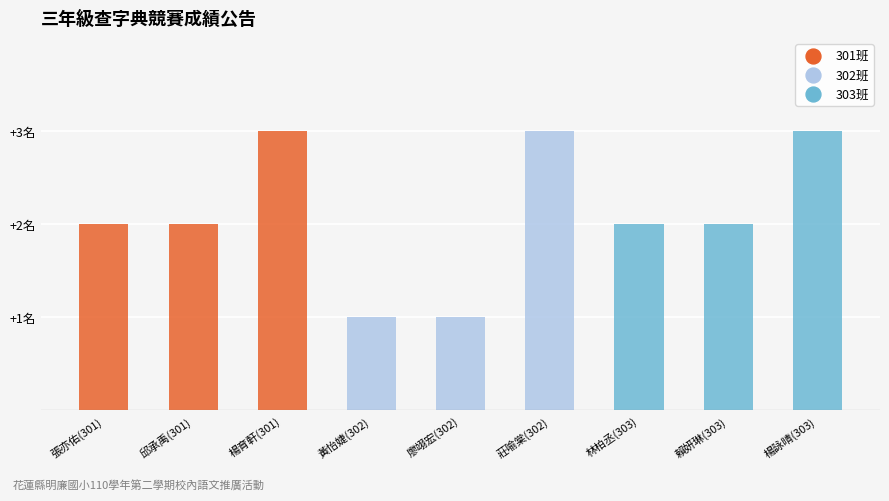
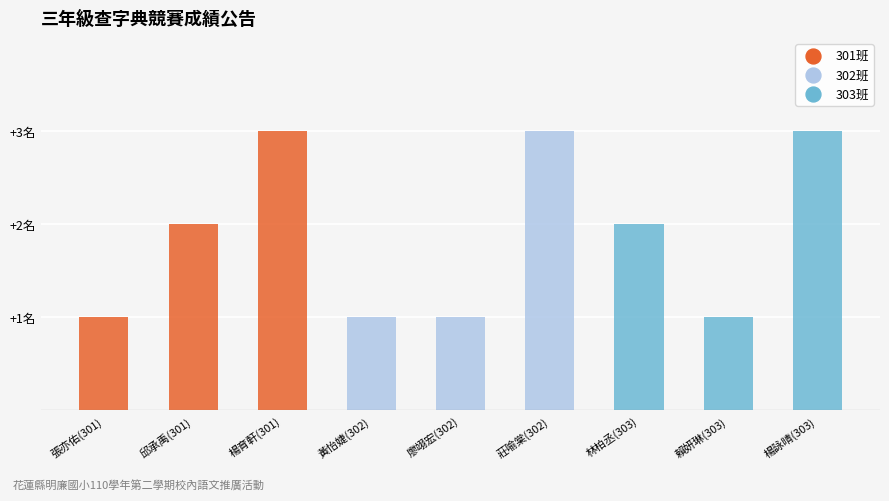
  {
-   "張亦佑(301)": "+2名",
+   "張亦佑(301)": "+1名",
    "邱承禹(301)": "+2名",
    "楊育軒(301)": "+3名",
    "黃怡婕(302)": "+1名",
    "廖翊宏(302)": "+1名",
    "莊喻棠(302)": "+3名",
    "林柏丞(303)": "+2名",
-   "賴妍琳(303)": "+2名",
+   "賴妍琳(303)": "+1名",
    "楊詠晴(303)": "+3名"
  }
